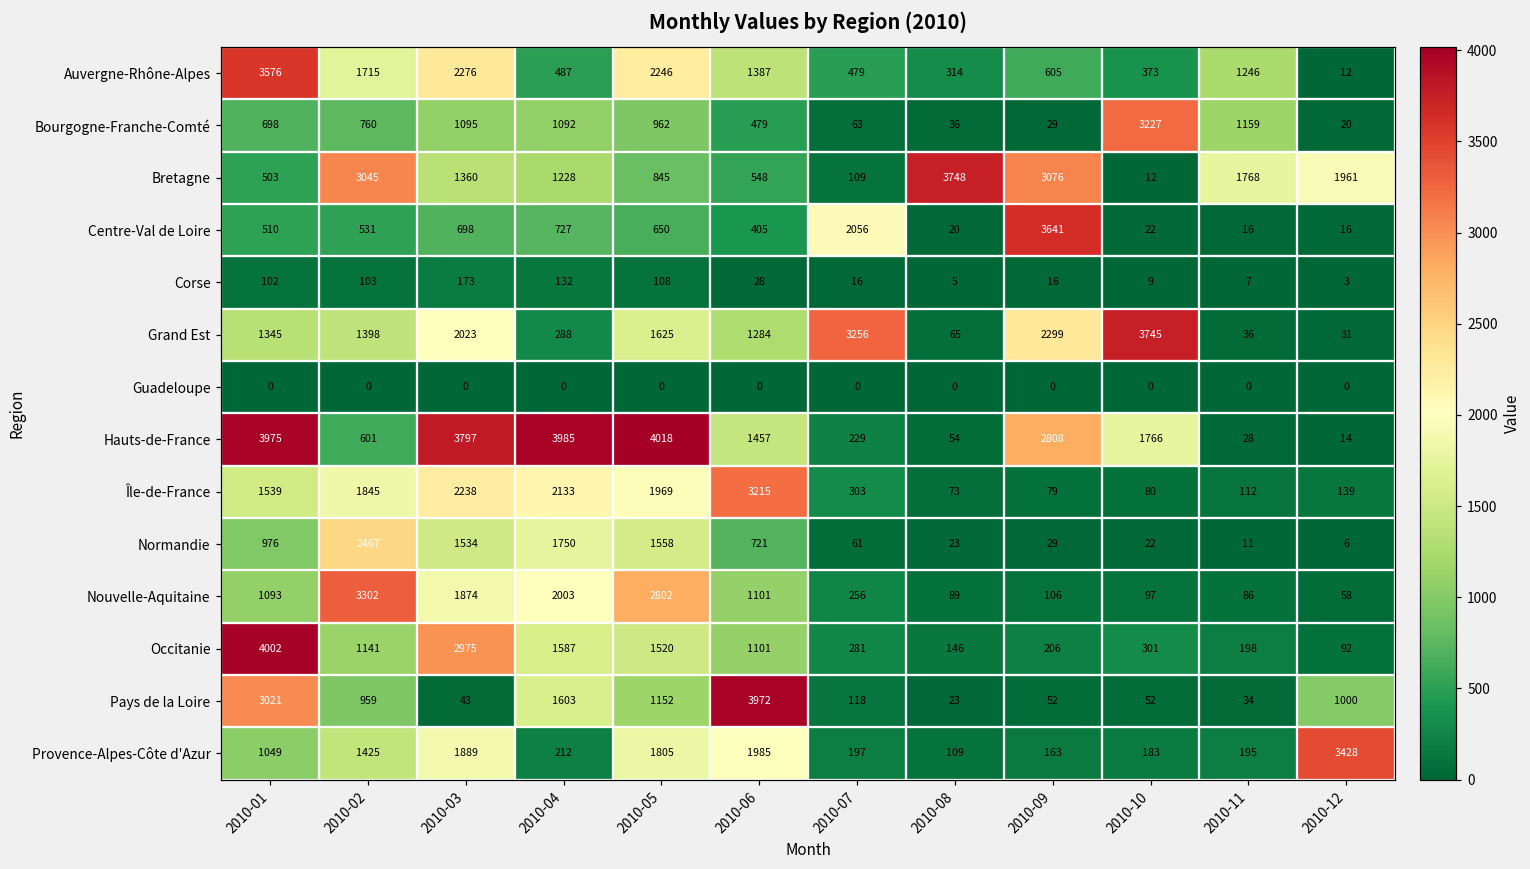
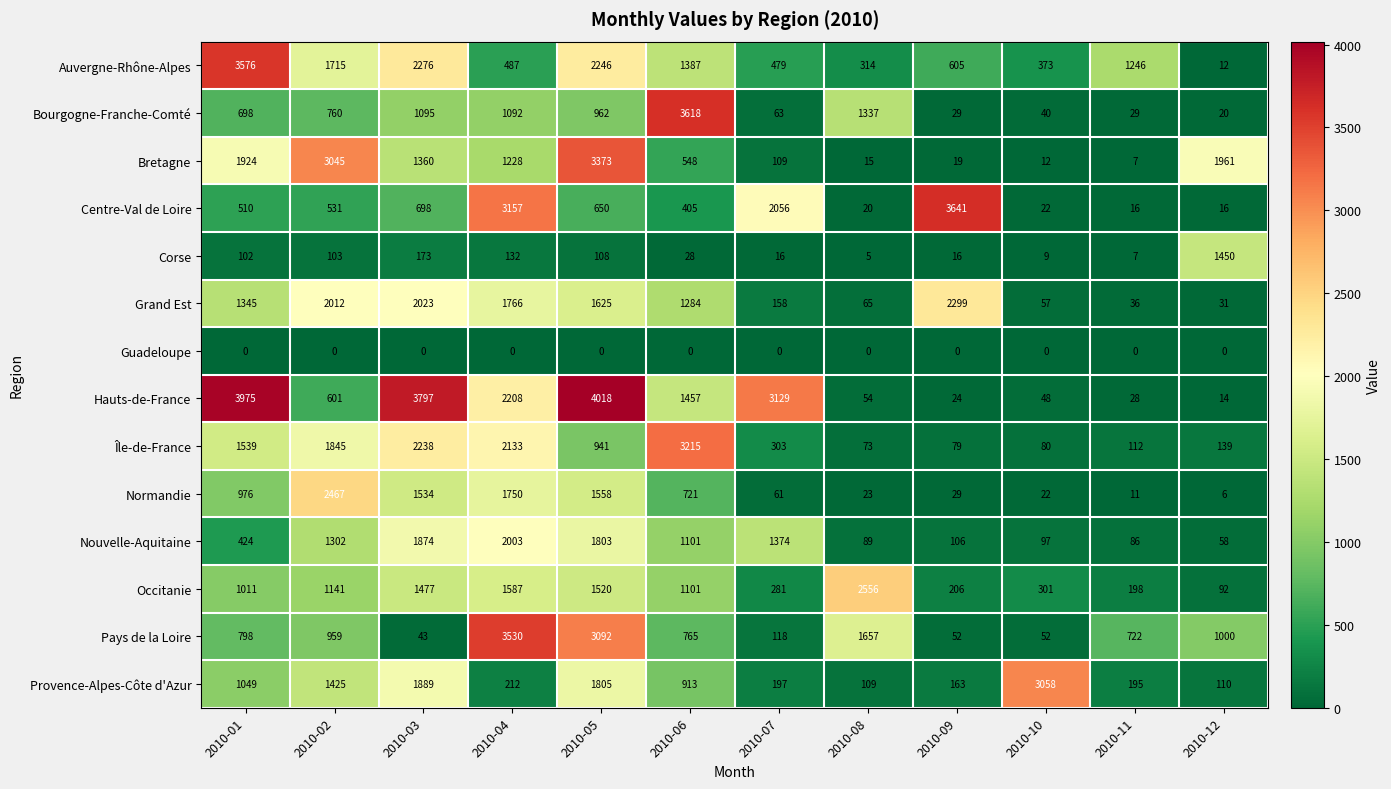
  {
    "Auvergne-Rhône-Alpes": {
      "2010-01": 3576,
      "2010-02": 1715,
      "2010-03": 2276,
      "2010-04": 487,
      "2010-05": 2246,
      "2010-06": 1387,
      "2010-07": 479,
      "2010-08": 314,
      "2010-09": 605,
      "2010-10": 373,
      "2010-11": 1246,
      "2010-12": 12
    },
    "Bourgogne-Franche-Comté": {
      "2010-01": 698,
      "2010-02": 760,
      "2010-03": 1095,
      "2010-04": 1092,
      "2010-05": 962,
-     "2010-06": 479,
+     "2010-06": 3618,
      "2010-07": 63,
-     "2010-08": 36,
+     "2010-08": 1337,
      "2010-09": 29,
-     "2010-10": 3227,
-     "2010-11": 1159,
+     "2010-10": 40,
+     "2010-11": 29,
      "2010-12": 20
    },
    "Bretagne": {
-     "2010-01": 503,
+     "2010-01": 1924,
      "2010-02": 3045,
      "2010-03": 1360,
      "2010-04": 1228,
-     "2010-05": 845,
+     "2010-05": 3373,
      "2010-06": 548,
      "2010-07": 109,
-     "2010-08": 3748,
-     "2010-09": 3076,
+     "2010-08": 15,
+     "2010-09": 19,
      "2010-10": 12,
-     "2010-11": 1768,
+     "2010-11": 7,
      "2010-12": 1961
    },
    "Centre-Val de Loire": {
      "2010-01": 510,
      "2010-02": 531,
      "2010-03": 698,
-     "2010-04": 727,
+     "2010-04": 3157,
      "2010-05": 650,
      "2010-06": 405,
      "2010-07": 2056,
      "2010-08": 20,
      "2010-09": 3641,
      "2010-10": 22,
      "2010-11": 16,
      "2010-12": 16
    },
    "Corse": {
      "2010-01": 102,
      "2010-02": 103,
      "2010-03": 173,
      "2010-04": 132,
      "2010-05": 108,
      "2010-06": 28,
      "2010-07": 16,
      "2010-08": 5,
      "2010-09": 16,
      "2010-10": 9,
      "2010-11": 7,
-     "2010-12": 3
+     "2010-12": 1450
    },
    "Grand Est": {
      "2010-01": 1345,
-     "2010-02": 1398,
+     "2010-02": 2012,
      "2010-03": 2023,
-     "2010-04": 288,
+     "2010-04": 1766,
      "2010-05": 1625,
      "2010-06": 1284,
-     "2010-07": 3256,
+     "2010-07": 158,
      "2010-08": 65,
      "2010-09": 2299,
-     "2010-10": 3745,
+     "2010-10": 57,
      "2010-11": 36,
      "2010-12": 31
    },
    "Guadeloupe": {
      "2010-01": 0,
      "2010-02": 0,
      "2010-03": 0,
      "2010-04": 0,
      "2010-05": 0,
      "2010-06": 0,
      "2010-07": 0,
      "2010-08": 0,
      "2010-09": 0,
      "2010-10": 0,
      "2010-11": 0,
      "2010-12": 0
    },
    "Hauts-de-France": {
      "2010-01": 3975,
      "2010-02": 601,
      "2010-03": 3797,
-     "2010-04": 3985,
+     "2010-04": 2208,
      "2010-05": 4018,
      "2010-06": 1457,
-     "2010-07": 229,
+     "2010-07": 3129,
      "2010-08": 54,
-     "2010-09": 2808,
-     "2010-10": 1766,
+     "2010-09": 24,
+     "2010-10": 48,
      "2010-11": 28,
      "2010-12": 14
    },
    "Île-de-France": {
      "2010-01": 1539,
      "2010-02": 1845,
      "2010-03": 2238,
      "2010-04": 2133,
-     "2010-05": 1969,
+     "2010-05": 941,
      "2010-06": 3215,
      "2010-07": 303,
      "2010-08": 73,
      "2010-09": 79,
      "2010-10": 80,
      "2010-11": 112,
      "2010-12": 139
    },
    "Normandie": {
      "2010-01": 976,
      "2010-02": 2467,
      "2010-03": 1534,
      "2010-04": 1750,
      "2010-05": 1558,
      "2010-06": 721,
      "2010-07": 61,
      "2010-08": 23,
      "2010-09": 29,
      "2010-10": 22,
      "2010-11": 11,
      "2010-12": 6
    },
    "Nouvelle-Aquitaine": {
-     "2010-01": 1093,
-     "2010-02": 3302,
+     "2010-01": 424,
+     "2010-02": 1302,
      "2010-03": 1874,
      "2010-04": 2003,
-     "2010-05": 2802,
+     "2010-05": 1803,
      "2010-06": 1101,
-     "2010-07": 256,
+     "2010-07": 1374,
      "2010-08": 89,
      "2010-09": 106,
      "2010-10": 97,
      "2010-11": 86,
      "2010-12": 58
    },
    "Occitanie": {
-     "2010-01": 4002,
+     "2010-01": 1011,
      "2010-02": 1141,
-     "2010-03": 2975,
+     "2010-03": 1477,
      "2010-04": 1587,
      "2010-05": 1520,
      "2010-06": 1101,
      "2010-07": 281,
-     "2010-08": 146,
+     "2010-08": 2556,
      "2010-09": 206,
      "2010-10": 301,
      "2010-11": 198,
      "2010-12": 92
    },
    "Pays de la Loire": {
-     "2010-01": 3021,
+     "2010-01": 798,
      "2010-02": 959,
      "2010-03": 43,
-     "2010-04": 1603,
-     "2010-05": 1152,
-     "2010-06": 3972,
+     "2010-04": 3530,
+     "2010-05": 3092,
+     "2010-06": 765,
      "2010-07": 118,
-     "2010-08": 23,
+     "2010-08": 1657,
      "2010-09": 52,
      "2010-10": 52,
-     "2010-11": 34,
+     "2010-11": 722,
      "2010-12": 1000
    },
    "Provence-Alpes-Côte d'Azur": {
      "2010-01": 1049,
      "2010-02": 1425,
      "2010-03": 1889,
      "2010-04": 212,
      "2010-05": 1805,
-     "2010-06": 1985,
+     "2010-06": 913,
      "2010-07": 197,
      "2010-08": 109,
      "2010-09": 163,
-     "2010-10": 183,
+     "2010-10": 3058,
      "2010-11": 195,
-     "2010-12": 3428
+     "2010-12": 110
    }
  }
